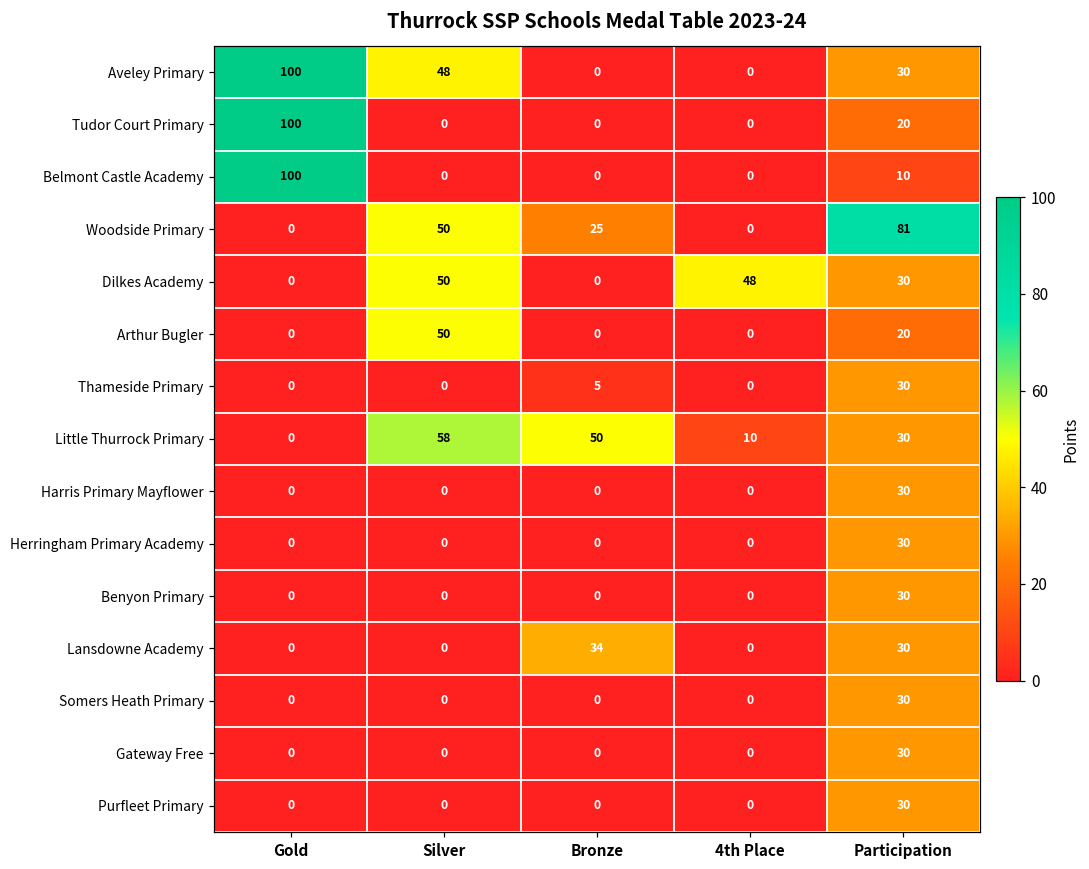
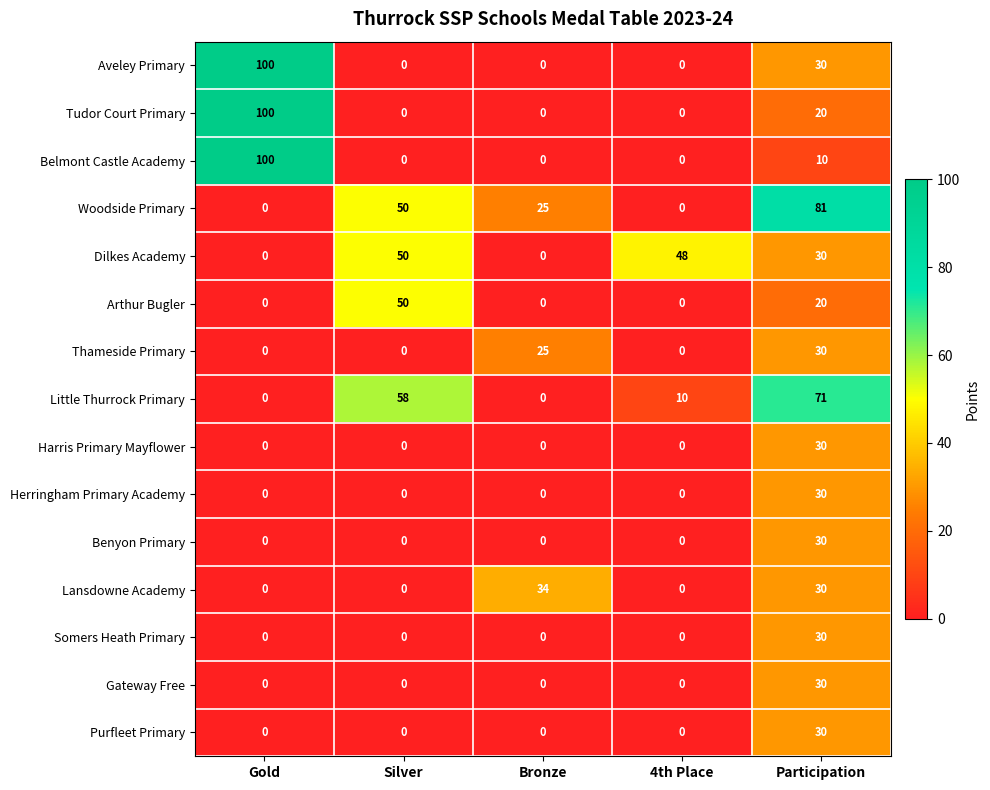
  {
    "Aveley Primary": {
      "Gold": 100,
-     "Silver": 48,
+     "Silver": 0,
      "Bronze": 0,
      "4th Place": 0,
      "Participation": 30
    },
    "Tudor Court Primary": {
      "Gold": 100,
      "Silver": 0,
      "Bronze": 0,
      "4th Place": 0,
      "Participation": 20
    },
    "Belmont Castle Academy": {
      "Gold": 100,
      "Silver": 0,
      "Bronze": 0,
      "4th Place": 0,
      "Participation": 10
    },
    "Woodside Primary": {
      "Gold": 0,
      "Silver": 50,
      "Bronze": 25,
      "4th Place": 0,
      "Participation": 81
    },
    "Dilkes Academy": {
      "Gold": 0,
      "Silver": 50,
      "Bronze": 0,
      "4th Place": 48,
      "Participation": 30
    },
    "Arthur Bugler": {
      "Gold": 0,
      "Silver": 50,
      "Bronze": 0,
      "4th Place": 0,
      "Participation": 20
    },
    "Thameside Primary": {
      "Gold": 0,
      "Silver": 0,
-     "Bronze": 5,
+     "Bronze": 25,
      "4th Place": 0,
      "Participation": 30
    },
    "Little Thurrock Primary": {
      "Gold": 0,
      "Silver": 58,
-     "Bronze": 50,
+     "Bronze": 0,
      "4th Place": 10,
-     "Participation": 30
+     "Participation": 71
    },
    "Harris Primary Mayflower": {
      "Gold": 0,
      "Silver": 0,
      "Bronze": 0,
      "4th Place": 0,
      "Participation": 30
    },
    "Herringham Primary Academy": {
      "Gold": 0,
      "Silver": 0,
      "Bronze": 0,
      "4th Place": 0,
      "Participation": 30
    },
    "Benyon Primary": {
      "Gold": 0,
      "Silver": 0,
      "Bronze": 0,
      "4th Place": 0,
      "Participation": 30
    },
    "Lansdowne Academy": {
      "Gold": 0,
      "Silver": 0,
      "Bronze": 34,
      "4th Place": 0,
      "Participation": 30
    },
    "Somers Heath Primary": {
      "Gold": 0,
      "Silver": 0,
      "Bronze": 0,
      "4th Place": 0,
      "Participation": 30
    },
    "Gateway Free": {
      "Gold": 0,
      "Silver": 0,
      "Bronze": 0,
      "4th Place": 0,
      "Participation": 30
    },
    "Purfleet Primary": {
      "Gold": 0,
      "Silver": 0,
      "Bronze": 0,
      "4th Place": 0,
      "Participation": 30
    }
  }
